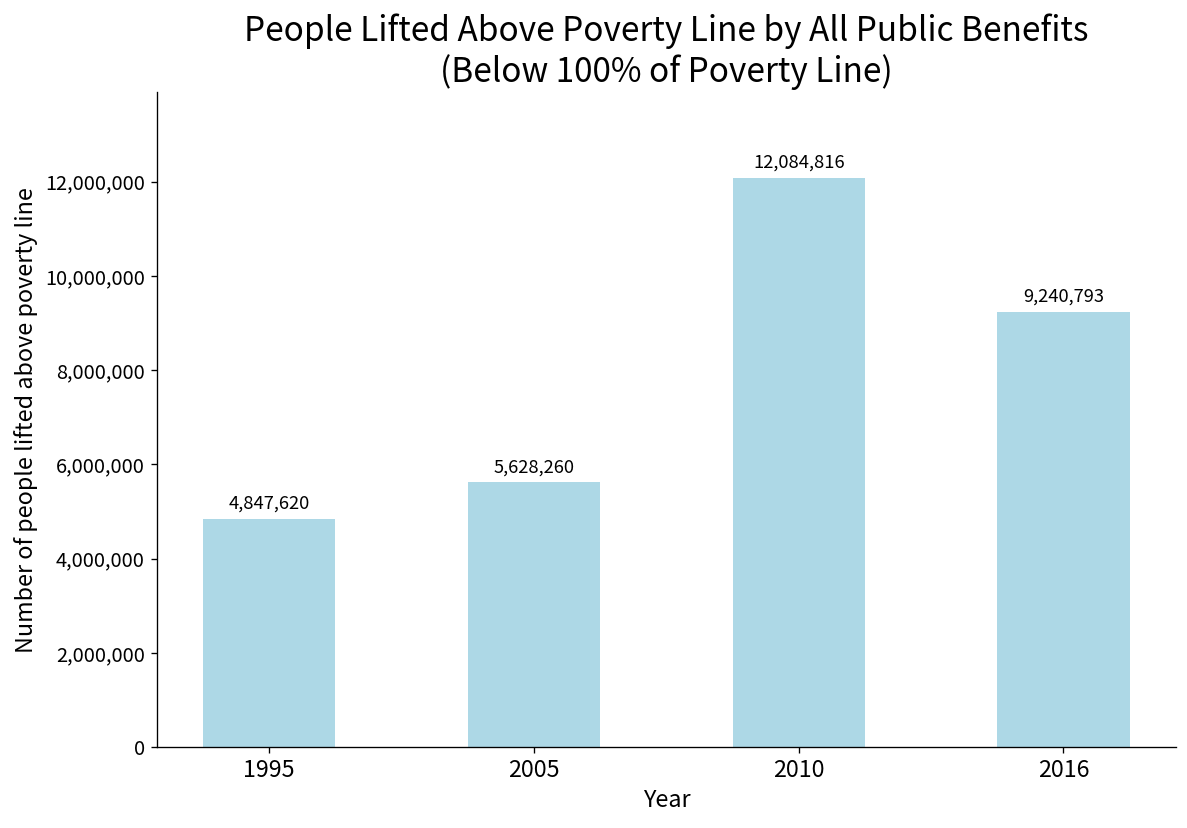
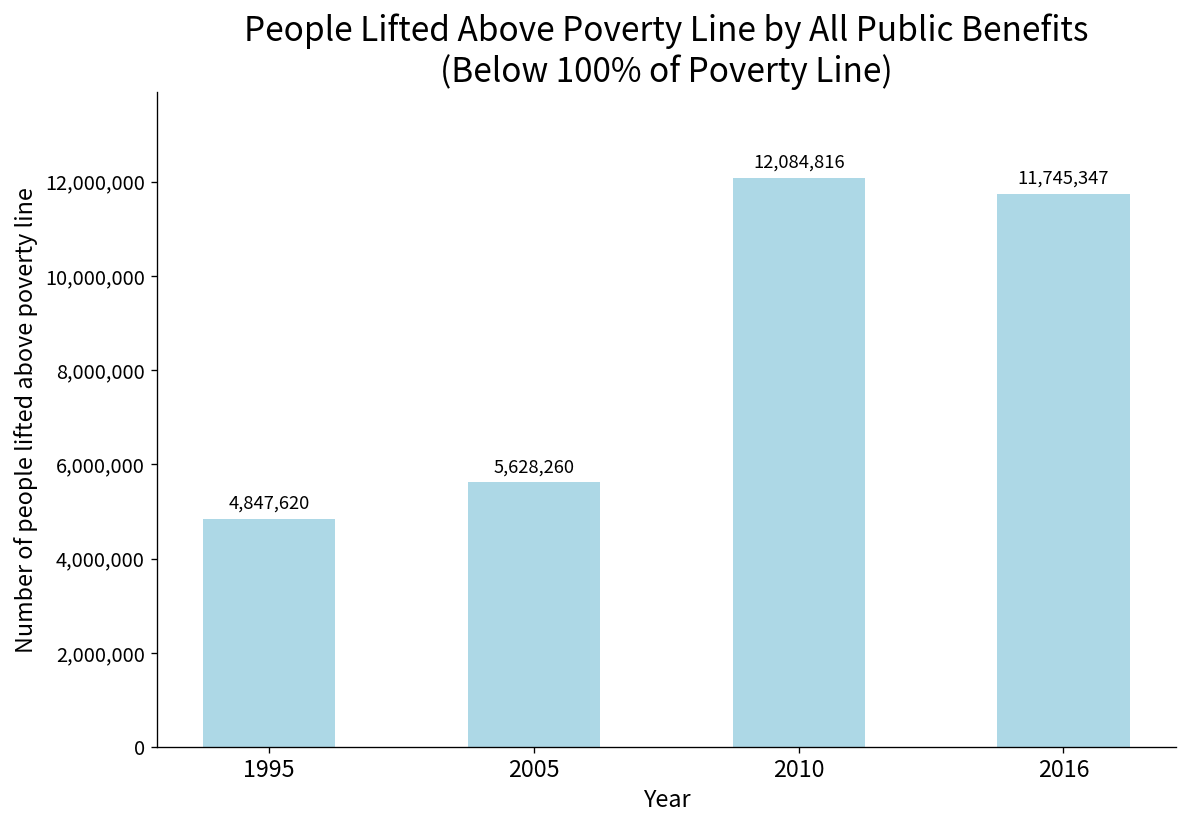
  {
    "1995": "4,847,620",
    "2005": "5,628,260",
    "2010": "12,084,816",
-   "2016": "9,240,793"
+   "2016": "11,745,347"
  }
